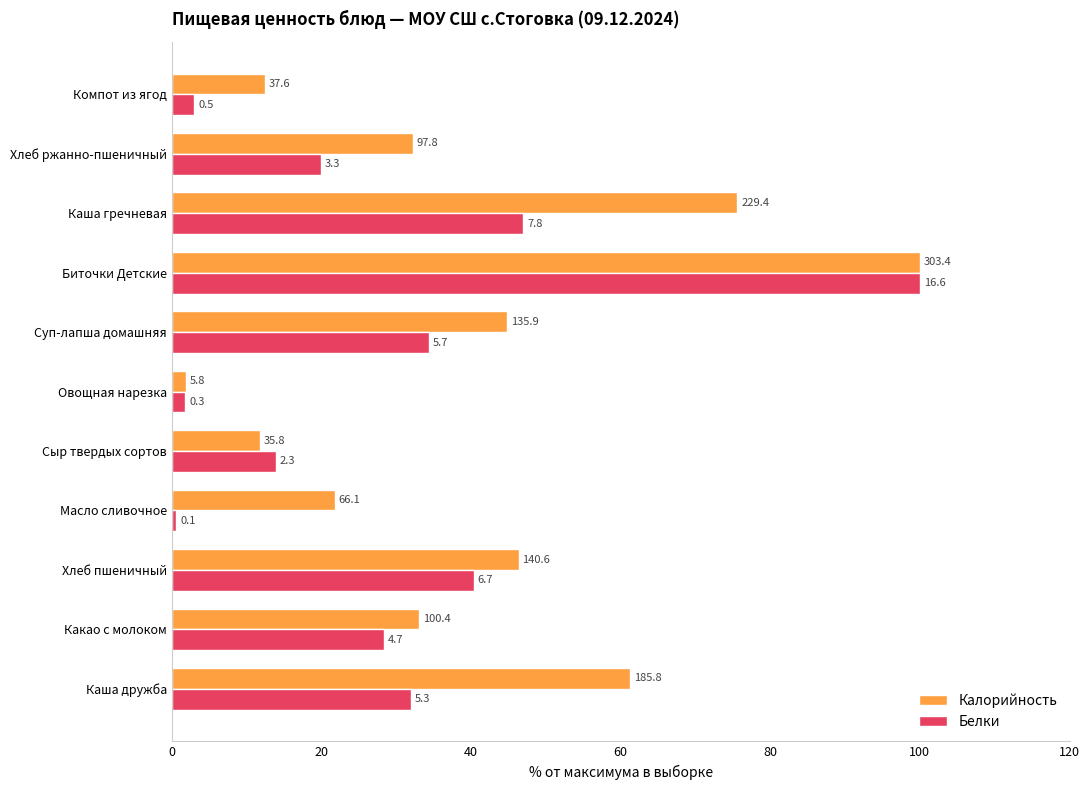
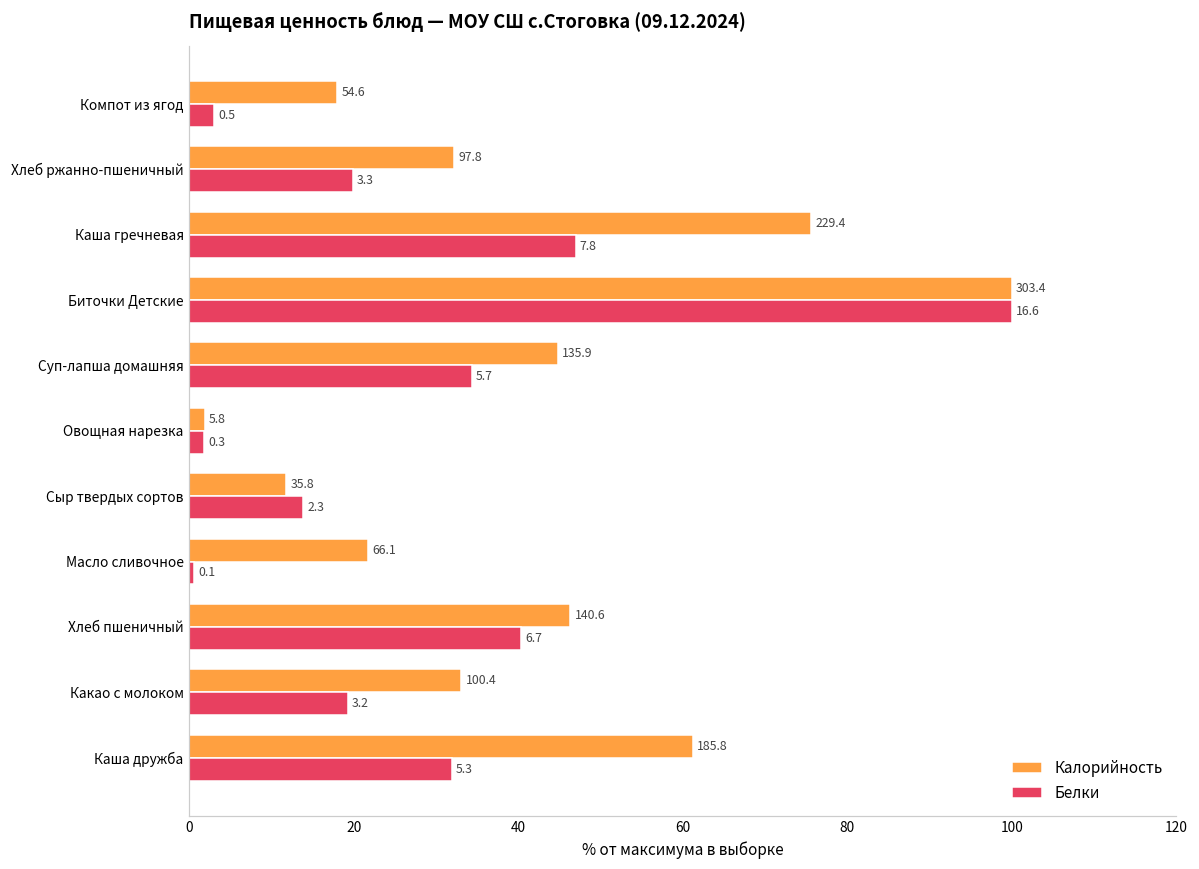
  {
    "Калорийность": {
-     "Компот из ягод": 37.6
+     "Компот из ягод": 54.6
    },
    "Белки": {
-     "Какао с молоком": 4.7
+     "Какао с молоком": 3.2
    }
  }
